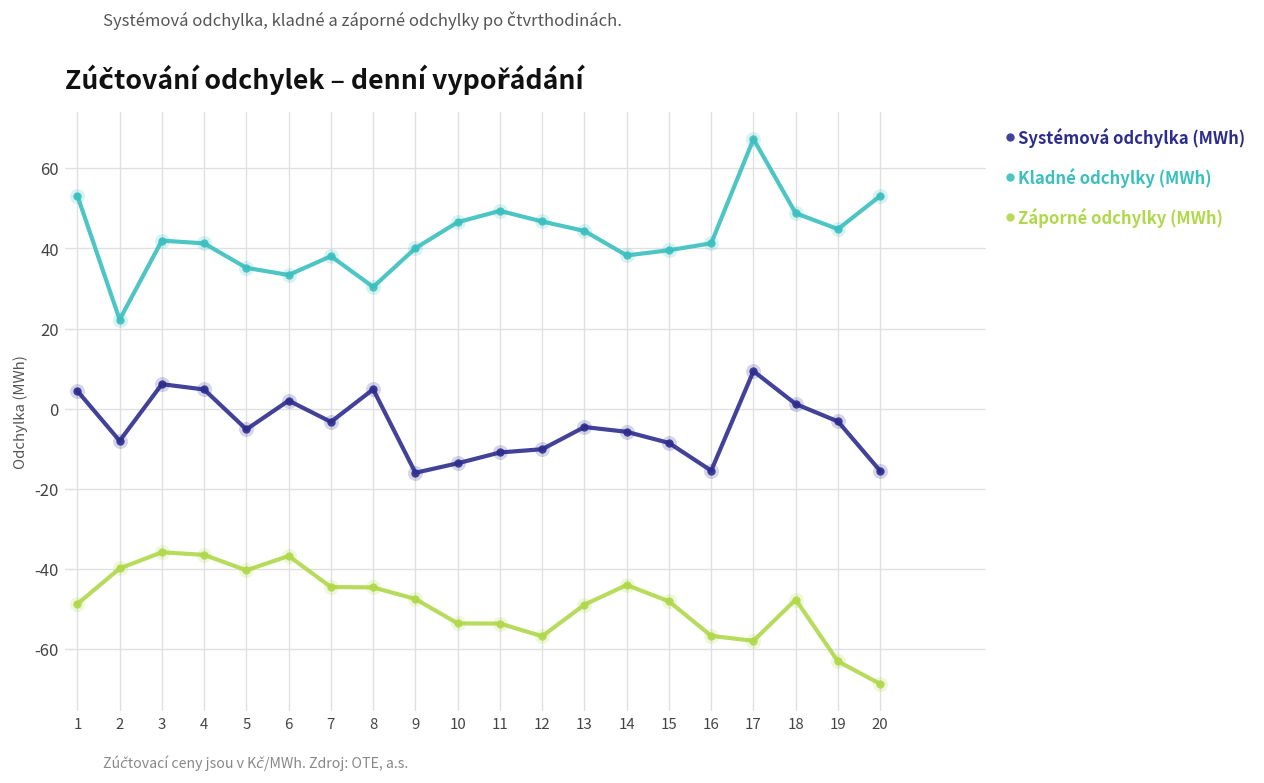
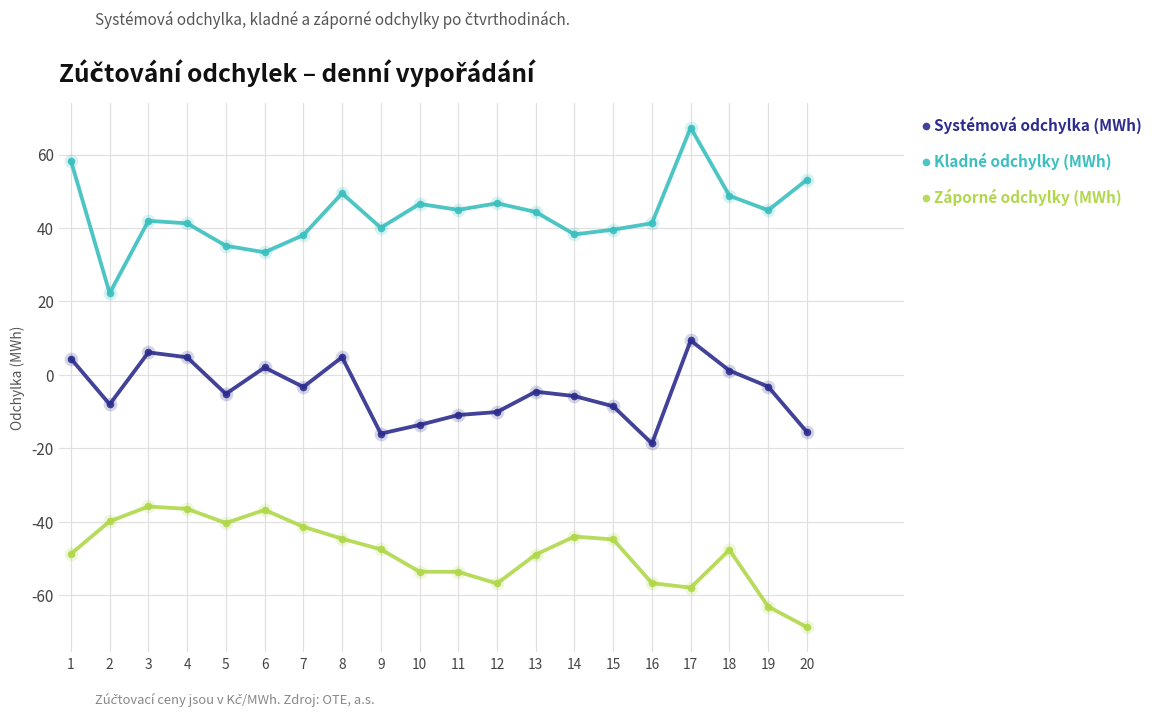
  {
    "Systémová odchylka (MWh)": {
      "1": 4,
      "2": -8,
      "3": 6,
      "4": 5,
      "5": -5,
      "6": 2,
      "7": -3,
      "8": 5,
      "9": -16,
      "10": -14,
      "11": -11,
      "12": -10,
      "13": -5,
      "14": -6,
      "15": -9,
-     "16": -15,
+     "16": -19,
      "17": 9,
      "18": 1,
      "19": -3,
      "20": -16
    },
    "Kladné odchylky (MWh)": {
-     "1": 53,
+     "1": 58,
      "2": 22,
      "3": 42,
      "4": 41,
      "5": 35,
      "6": 33,
      "7": 38,
-     "8": 30,
+     "8": 49,
      "9": 40,
      "10": 47,
-     "11": 49,
+     "11": 45,
      "12": 47,
      "13": 44,
      "14": 38,
      "15": 40,
      "16": 41,
      "17": 67,
      "18": 49,
      "19": 45,
      "20": 53
    },
    "Záporné odchylky (MWh)": {
      "1": -49,
      "2": -40,
      "3": -36,
      "4": -36,
      "5": -40,
      "6": -37,
-     "7": -45,
+     "7": -41,
      "8": -45,
      "9": -47,
      "10": -54,
      "11": -54,
      "12": -57,
      "13": -49,
      "14": -44,
-     "15": -48,
+     "15": -45,
      "16": -57,
      "17": -58,
      "18": -48,
      "19": -63,
      "20": -69
    }
  }
